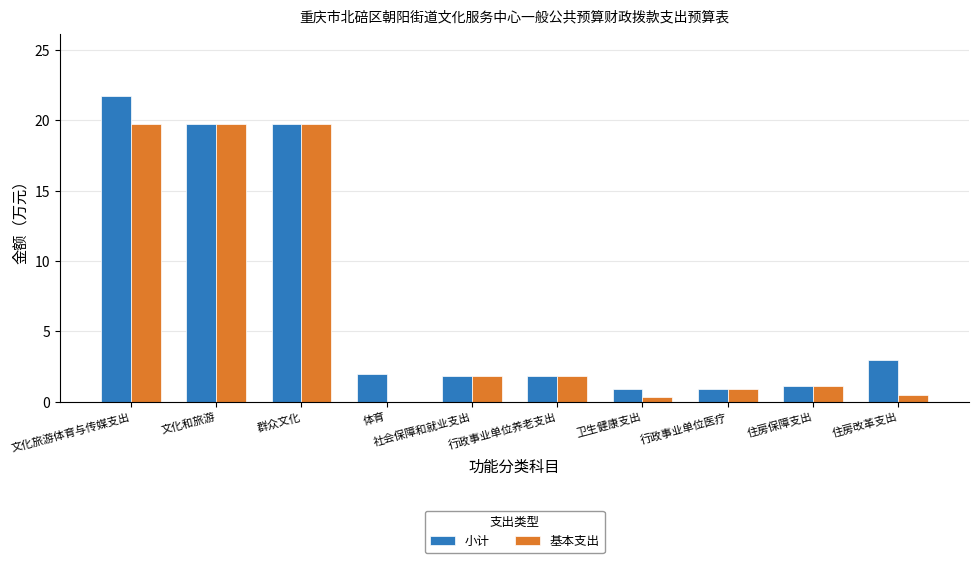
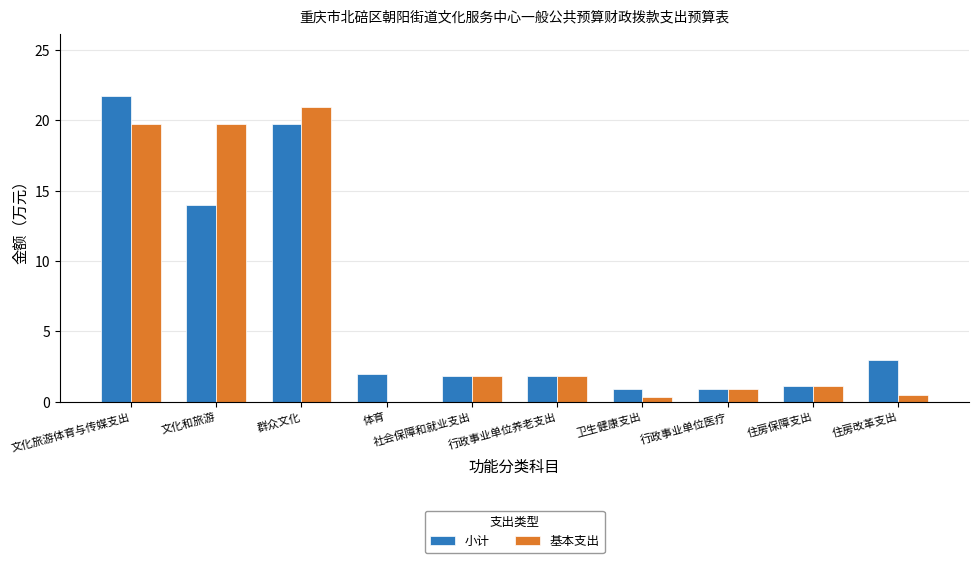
  {
    "小计": {
      "文化旅游体育与传媒支出": 21.8,
-     "文化和旅游": 19.8,
+     "文化和旅游": 14.0,
      "群众文化": 19.8,
      "体育": 2.0,
      "社会保障和就业支出": 1.9,
      "行政事业单位养老支出": 1.9,
      "卫生健康支出": 0.9,
      "行政事业单位医疗": 0.9,
      "住房保障支出": 1.1,
      "住房改革支出": 3.0
    },
    "基本支出": {
      "文化旅游体育与传媒支出": 19.8,
      "文化和旅游": 19.8,
-     "群众文化": 19.8,
+     "群众文化": 20.9,
      "体育": 0.0,
      "社会保障和就业支出": 1.9,
      "行政事业单位养老支出": 1.9,
      "卫生健康支出": 0.3,
      "行政事业单位医疗": 0.9,
      "住房保障支出": 1.1,
      "住房改革支出": 0.5
    }
  }
